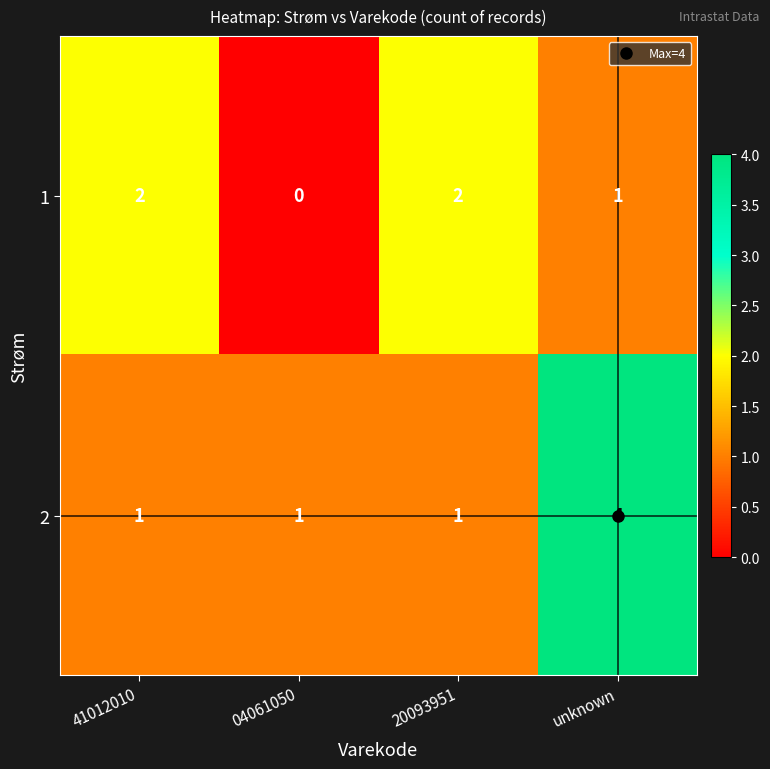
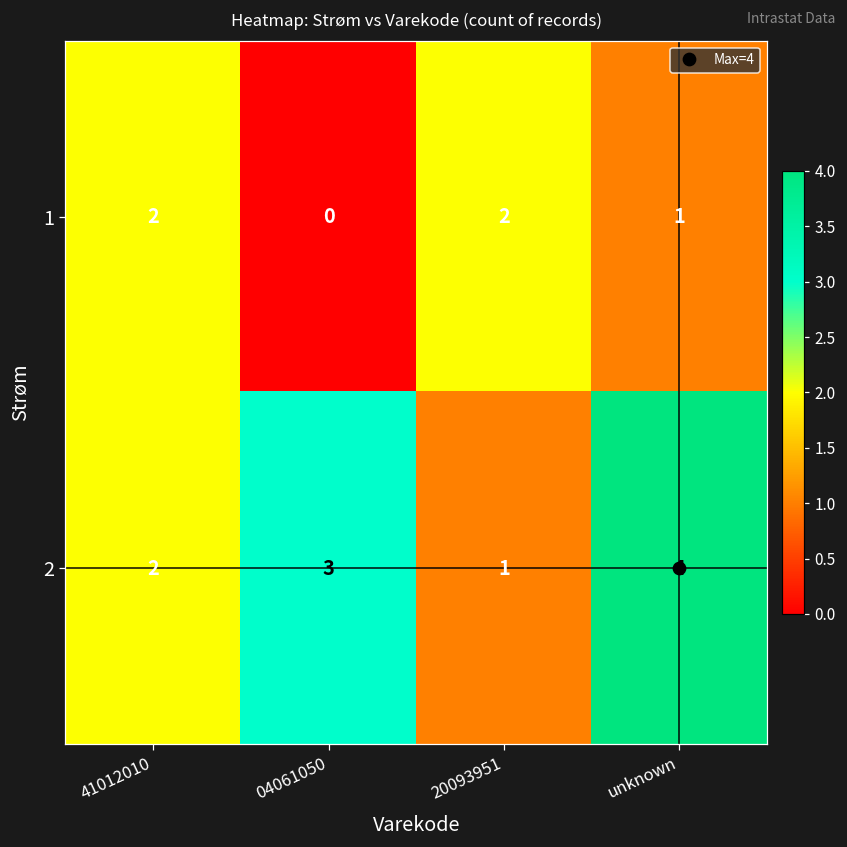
  {
    "1": {
      "41012010": 2,
      "04061050": 0,
      "20093951": 2,
      "unknown": 1
    },
    "2": {
-     "41012010": 1,
-     "04061050": 1,
+     "41012010": 2,
+     "04061050": 3,
      "20093951": 1
    }
  }
